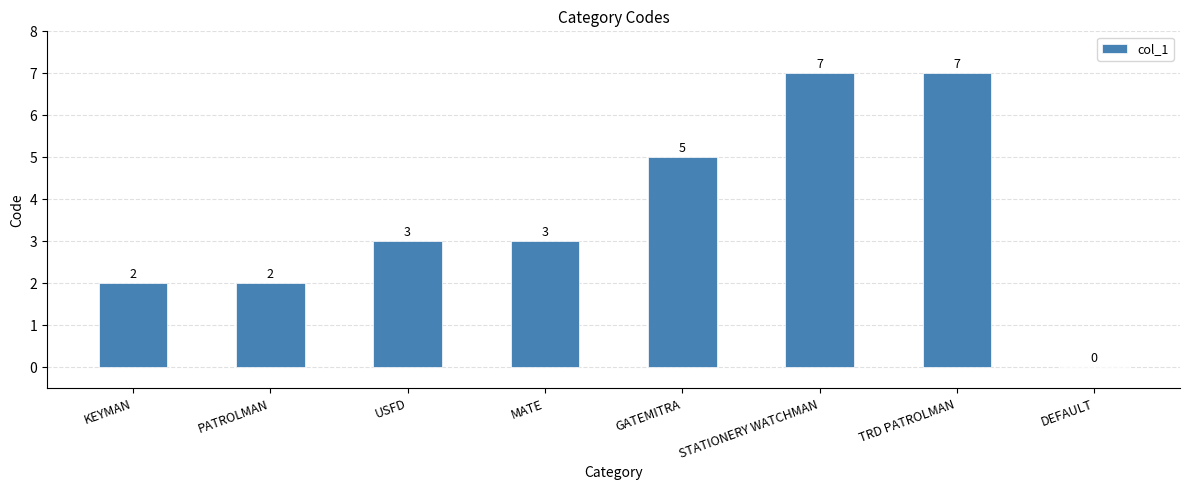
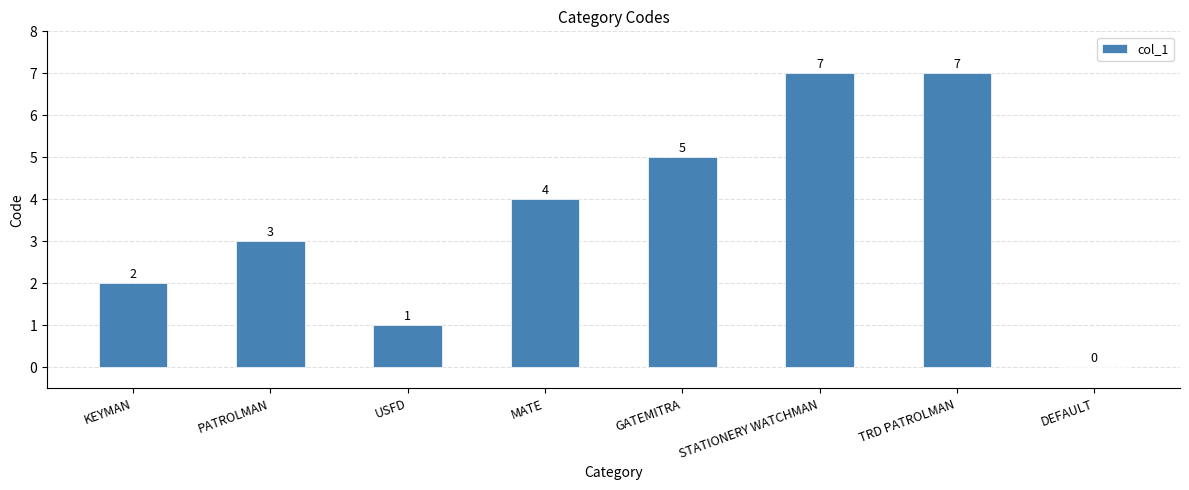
  {
    "KEYMAN": 2,
-   "PATROLMAN": 2,
-   "USFD": 3,
-   "MATE": 3,
+   "PATROLMAN": 3,
+   "USFD": 1,
+   "MATE": 4,
    "GATEMITRA": 5,
    "STATIONERY WATCHMAN": 7,
    "TRD PATROLMAN": 7,
    "DEFAULT": 0
  }
